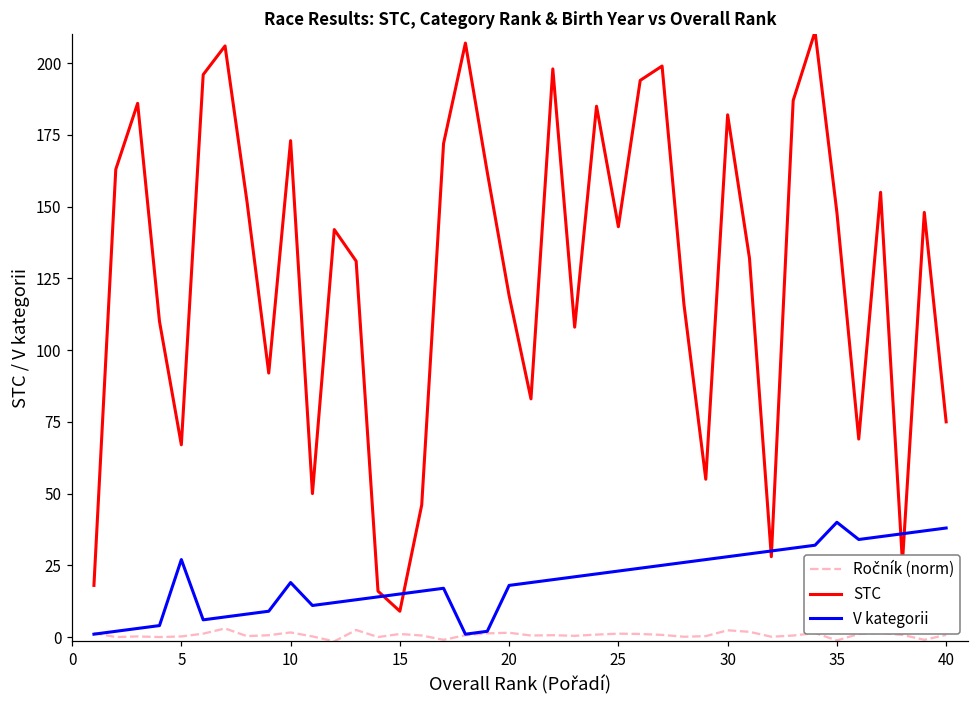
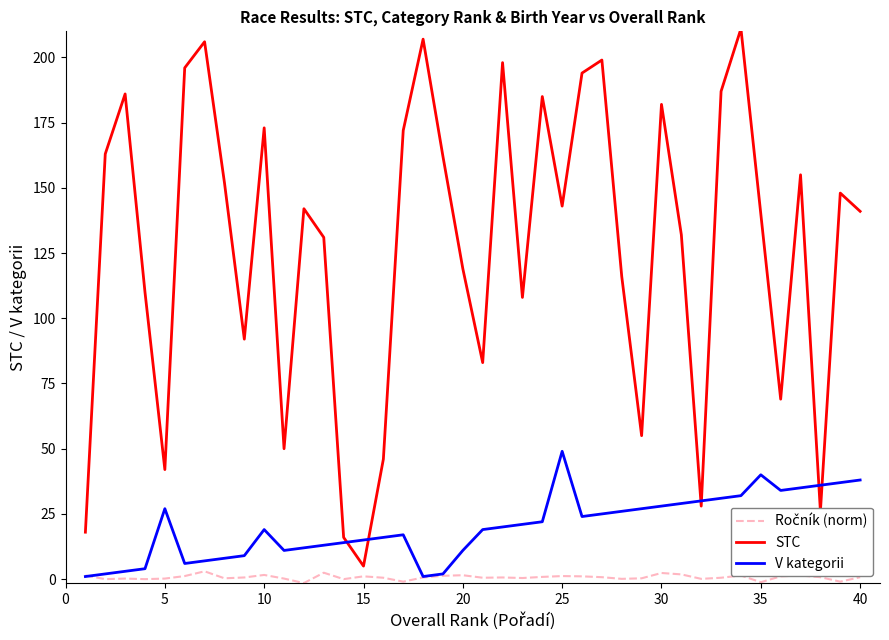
  {
    "Ročník (norm)": {
      "5": 0,
      "10": 2,
      "15": 1,
      "20": 2,
      "25": 1,
      "30": 2,
      "35": -1,
      "40": 1
    },
    "STC": {
-     "5": 67,
+     "5": 42,
      "10": 173,
-     "15": 9,
+     "15": 5,
      "20": 119,
      "25": 143,
      "30": 182,
-     "35": 148,
-     "40": 75
+     "35": 140,
+     "40": 141
    },
    "V kategorii": {
      "5": 27,
      "10": 19,
      "15": 15,
-     "20": 18,
-     "25": 23,
+     "20": 11,
+     "25": 49,
      "30": 28,
      "35": 40,
      "40": 38
    }
  }
